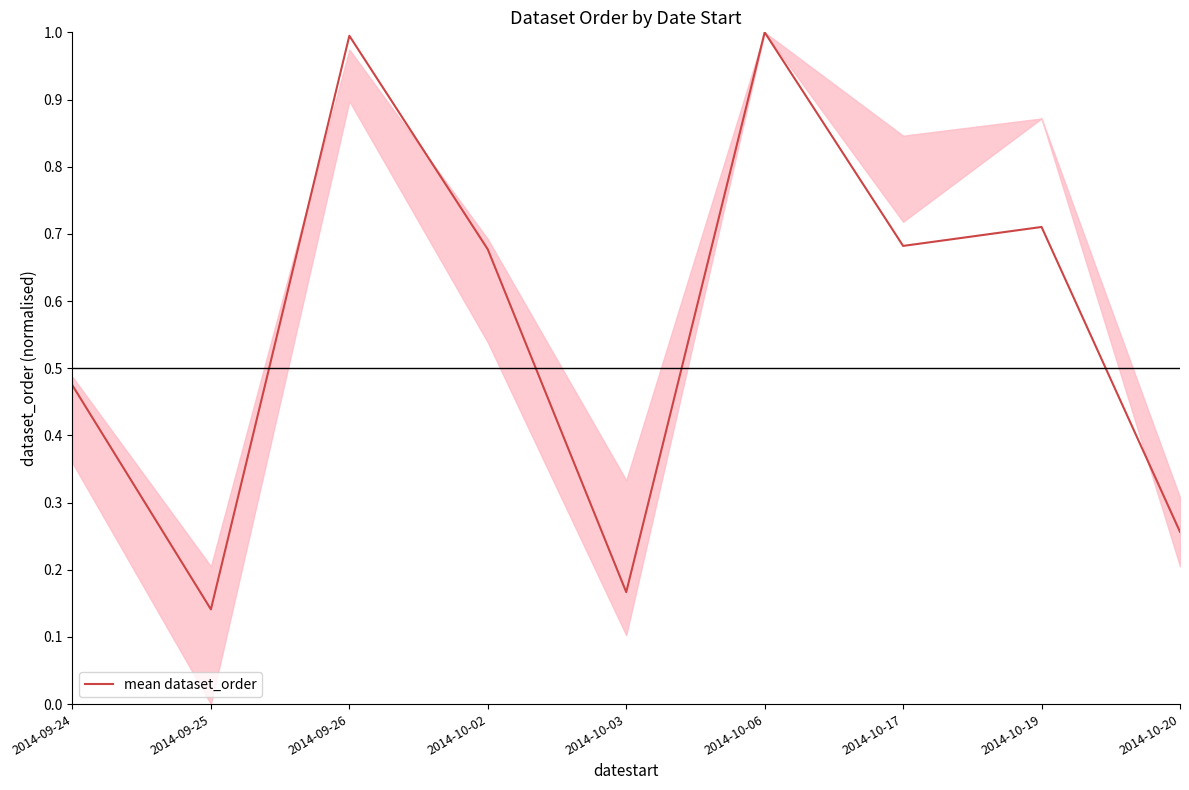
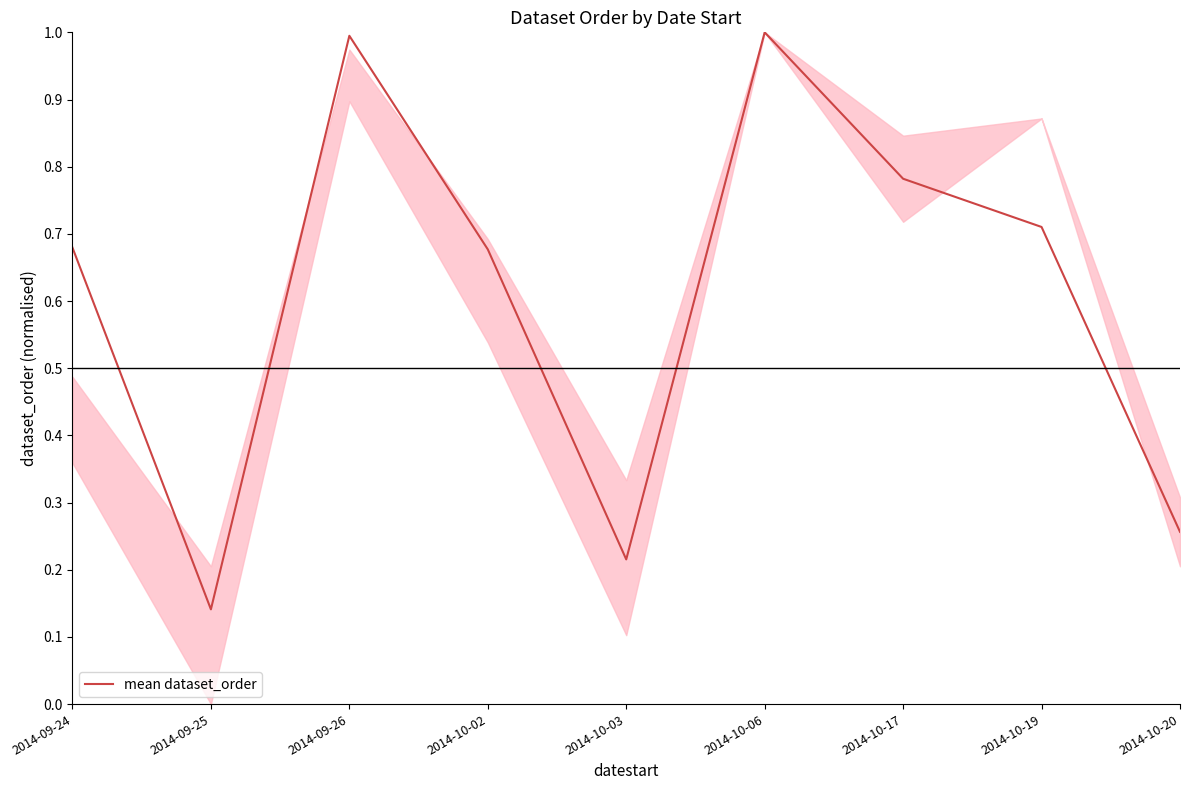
  {
    "mean dataset_order": {
-     "2014-09-24": 0.47,
+     "2014-09-24": 0.68,
      "2014-09-25": 0.14,
      "2014-09-26": 0.99,
      "2014-10-02": 0.68,
-     "2014-10-03": 0.17,
-     "2014-10-17": 0.68,
+     "2014-10-03": 0.22,
+     "2014-10-17": 0.78,
      "2014-10-19": 0.71,
      "2014-10-20": 0.26
    }
  }
